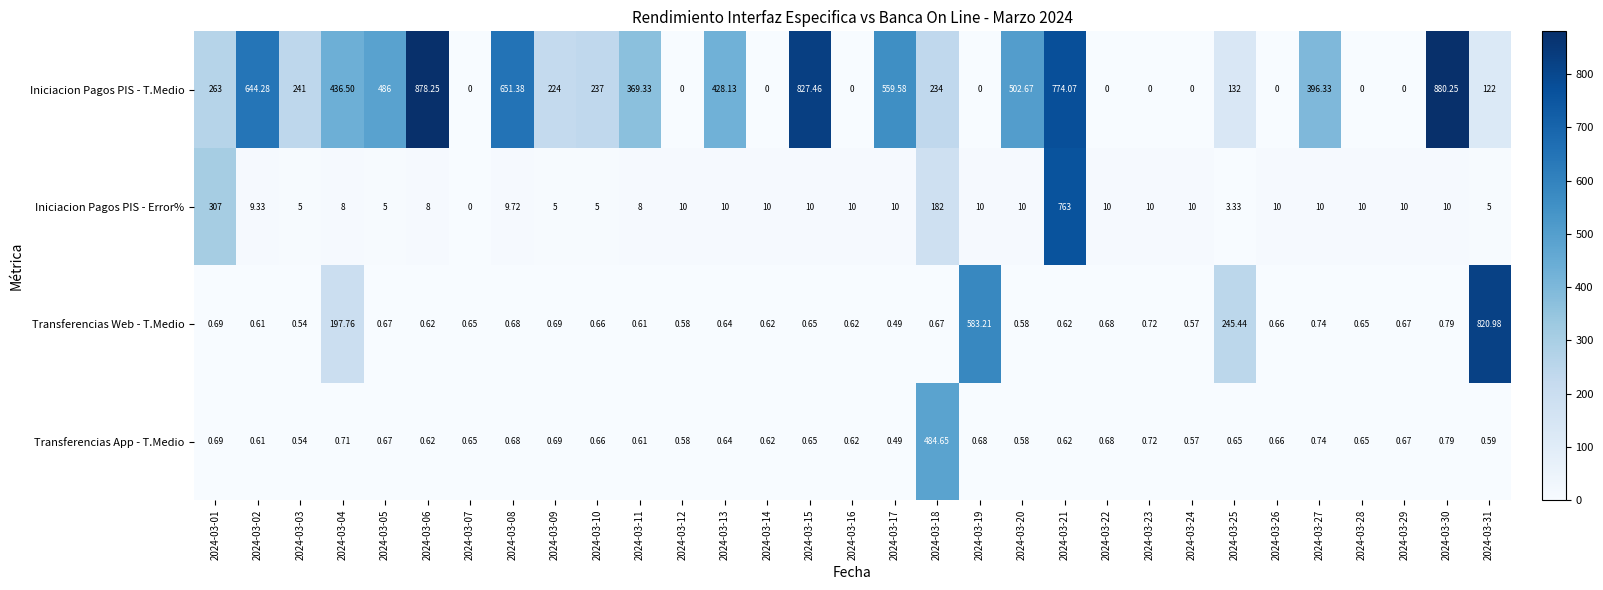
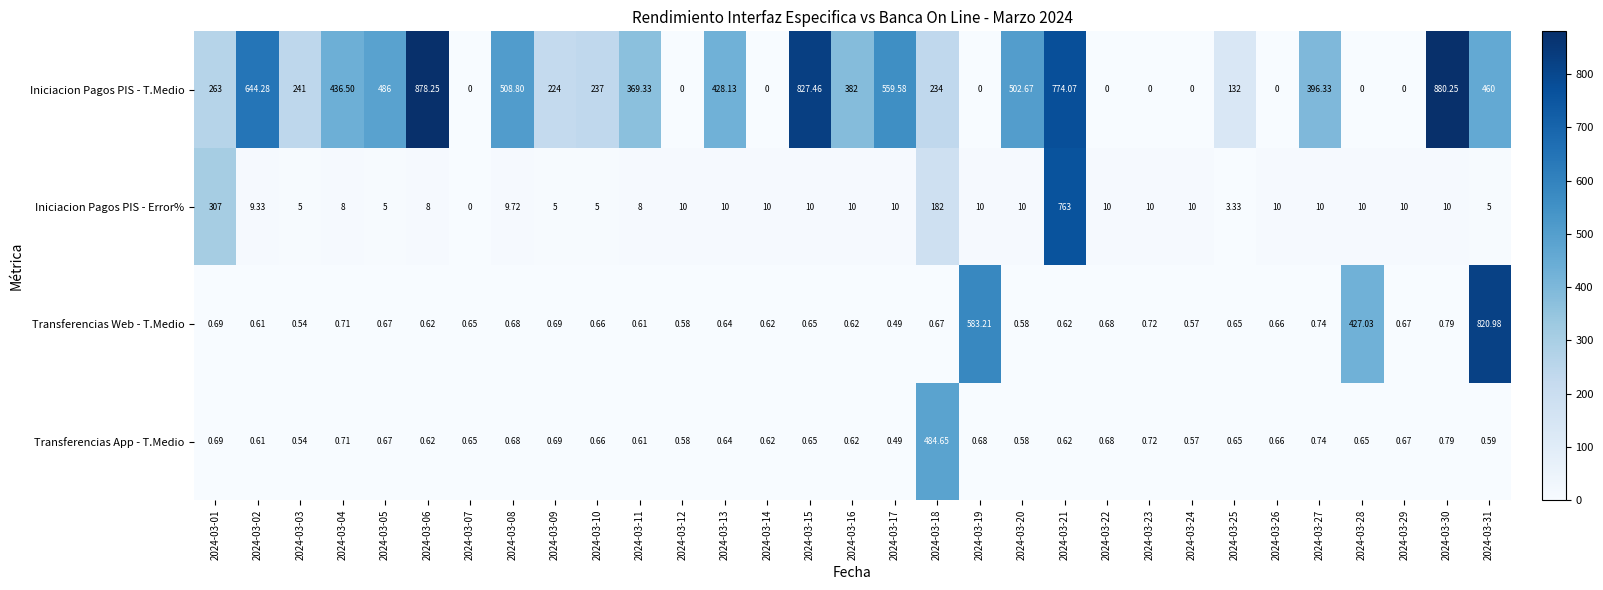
  {
    "Iniciacion Pagos PIS - T.Medio": {
      "2024-03-01": 263,
      "2024-03-02": 644.28,
      "2024-03-03": 241,
      "2024-03-04": 436.50,
      "2024-03-05": 486,
      "2024-03-06": 878.25,
      "2024-03-07": 0,
-     "2024-03-08": 651.38,
+     "2024-03-08": 508.80,
      "2024-03-09": 224,
      "2024-03-10": 237,
      "2024-03-11": 369.33,
      "2024-03-12": 0,
      "2024-03-13": 428.13,
      "2024-03-14": 0,
      "2024-03-15": 827.46,
-     "2024-03-16": 0,
+     "2024-03-16": 382,
      "2024-03-17": 559.58,
      "2024-03-18": 234,
      "2024-03-19": 0,
      "2024-03-20": 502.67,
      "2024-03-21": 774.07,
      "2024-03-22": 0,
      "2024-03-23": 0,
      "2024-03-24": 0,
      "2024-03-25": 132,
      "2024-03-26": 0,
      "2024-03-27": 396.33,
      "2024-03-28": 0,
      "2024-03-29": 0,
      "2024-03-30": 880.25,
-     "2024-03-31": 122
+     "2024-03-31": 460
    },
    "Iniciacion Pagos PIS - Error%": {
      "2024-03-01": 307,
      "2024-03-02": 9.33,
      "2024-03-03": 5,
      "2024-03-04": 8,
      "2024-03-05": 5,
      "2024-03-06": 8,
      "2024-03-07": 0,
      "2024-03-08": 9.72,
      "2024-03-09": 5,
      "2024-03-10": 5,
      "2024-03-11": 8,
      "2024-03-12": 10,
      "2024-03-13": 10,
      "2024-03-14": 10,
      "2024-03-15": 10,
      "2024-03-16": 10,
      "2024-03-17": 10,
      "2024-03-18": 182,
      "2024-03-19": 10,
      "2024-03-20": 10,
      "2024-03-21": 763,
      "2024-03-22": 10,
      "2024-03-23": 10,
      "2024-03-24": 10,
      "2024-03-25": 3.33,
      "2024-03-26": 10,
      "2024-03-27": 10,
      "2024-03-28": 10,
      "2024-03-29": 10,
      "2024-03-30": 10,
      "2024-03-31": 5
    },
    "Transferencias Web - T.Medio": {
      "2024-03-01": 0.69,
      "2024-03-02": 0.61,
      "2024-03-03": 0.54,
-     "2024-03-04": 197.76,
+     "2024-03-04": 0.71,
      "2024-03-05": 0.67,
      "2024-03-06": 0.62,
      "2024-03-07": 0.65,
      "2024-03-08": 0.68,
      "2024-03-09": 0.69,
      "2024-03-10": 0.66,
      "2024-03-11": 0.61,
      "2024-03-12": 0.58,
      "2024-03-13": 0.64,
      "2024-03-14": 0.62,
      "2024-03-15": 0.65,
      "2024-03-16": 0.62,
      "2024-03-17": 0.49,
      "2024-03-18": 0.67,
      "2024-03-19": 583.21,
      "2024-03-20": 0.58,
      "2024-03-21": 0.62,
      "2024-03-22": 0.68,
      "2024-03-23": 0.72,
      "2024-03-24": 0.57,
-     "2024-03-25": 245.44,
+     "2024-03-25": 0.65,
      "2024-03-26": 0.66,
      "2024-03-27": 0.74,
-     "2024-03-28": 0.65,
+     "2024-03-28": 427.03,
      "2024-03-29": 0.67,
      "2024-03-30": 0.79,
      "2024-03-31": 820.98
    },
    "Transferencias App - T.Medio": {
      "2024-03-01": 0.69,
      "2024-03-02": 0.61,
      "2024-03-03": 0.54,
      "2024-03-04": 0.71,
      "2024-03-05": 0.67,
      "2024-03-06": 0.62,
      "2024-03-07": 0.65,
      "2024-03-08": 0.68,
      "2024-03-09": 0.69,
      "2024-03-10": 0.66,
      "2024-03-11": 0.61,
      "2024-03-12": 0.58,
      "2024-03-13": 0.64,
      "2024-03-14": 0.62,
      "2024-03-15": 0.65,
      "2024-03-16": 0.62,
      "2024-03-17": 0.49,
      "2024-03-18": 484.65,
      "2024-03-19": 0.68,
      "2024-03-20": 0.58,
      "2024-03-21": 0.62,
      "2024-03-22": 0.68,
      "2024-03-23": 0.72,
      "2024-03-24": 0.57,
      "2024-03-25": 0.65,
      "2024-03-26": 0.66,
      "2024-03-27": 0.74,
      "2024-03-28": 0.65,
      "2024-03-29": 0.67,
      "2024-03-30": 0.79,
      "2024-03-31": 0.59
    }
  }
